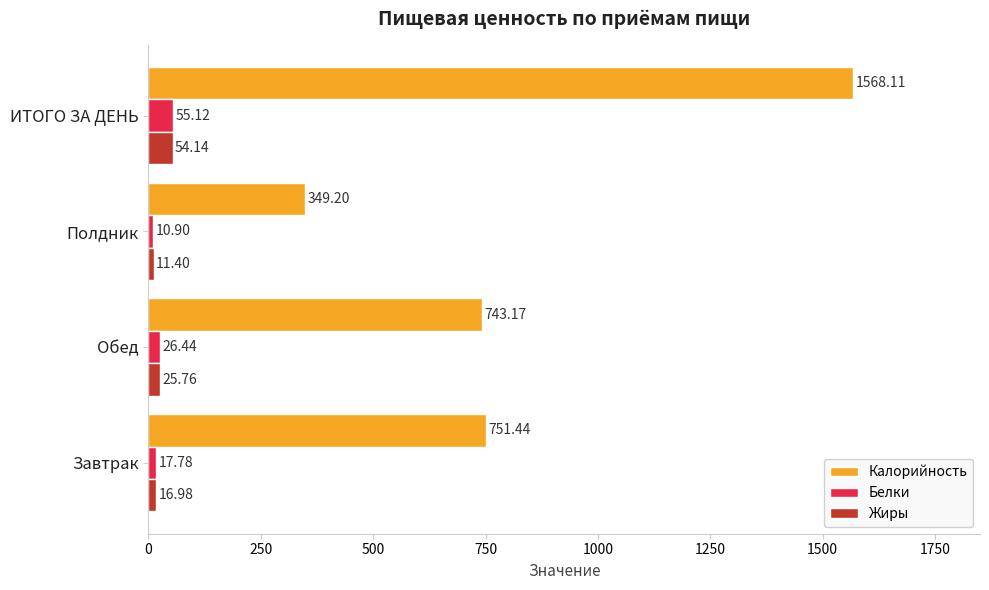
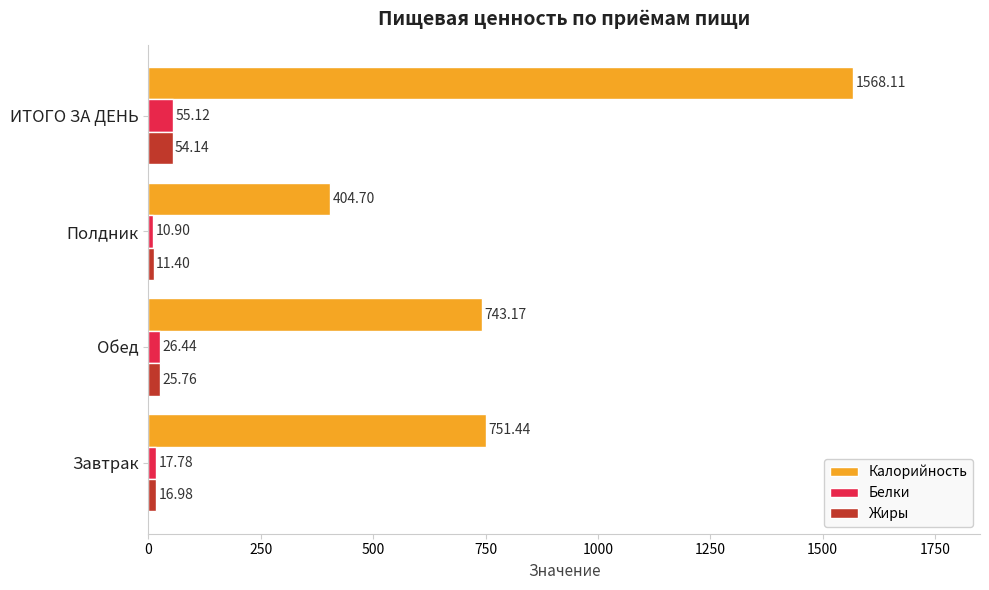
  {
    "Калорийность": {
      "ИТОГО ЗА ДЕНЬ": 1568.11,
-     "Полдник": 349.20,
+     "Полдник": 404.70,
      "Обед": 743.17,
      "Завтрак": 751.44
    }
  }
